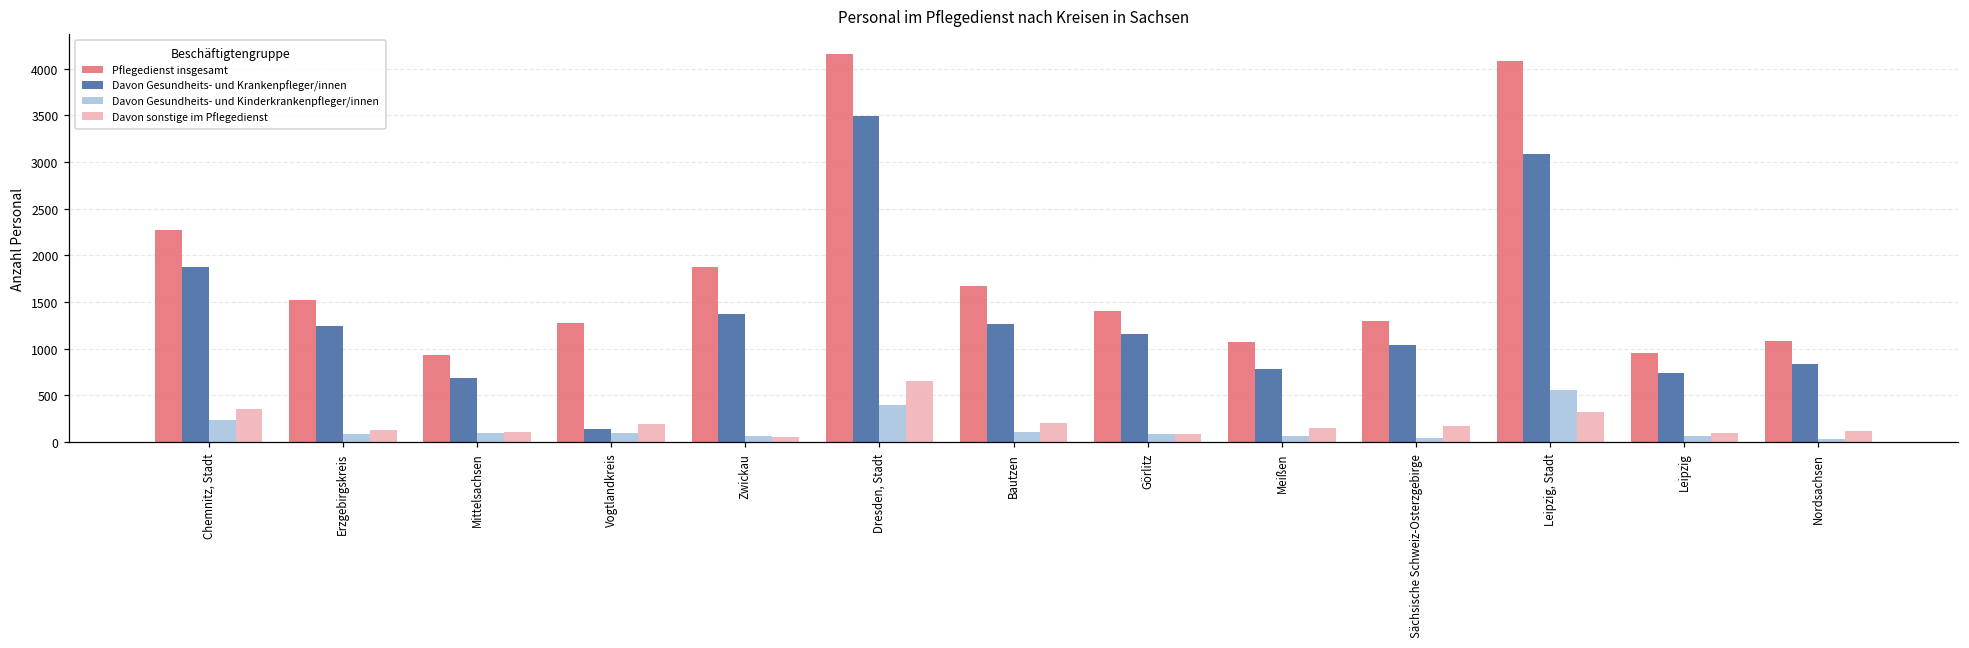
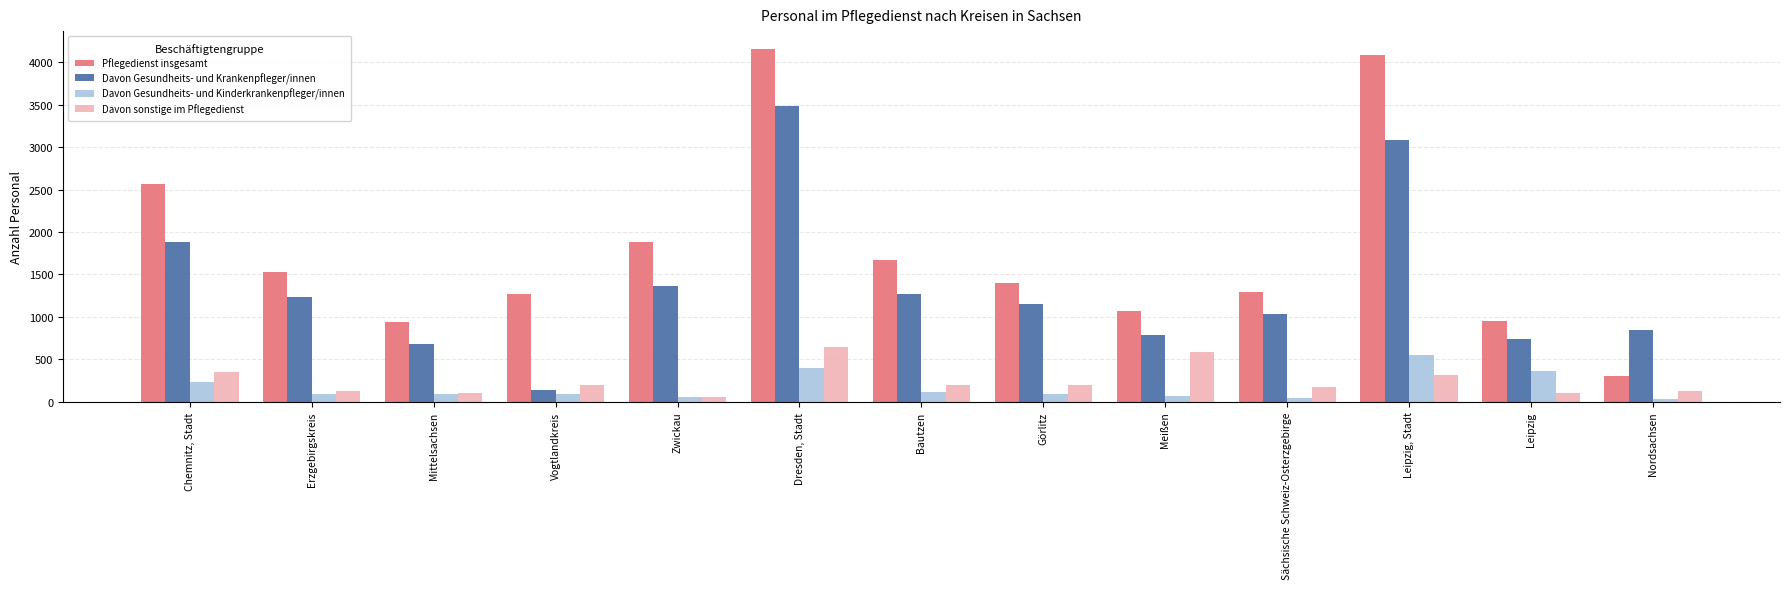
  {
    "Pflegedienst insgesamt": {
-     "Chemnitz, Stadt": 2300,
+     "Chemnitz, Stadt": 2600,
      "Erzgebirgskreis": 1500,
      "Mittelsachsen": 900,
      "Vogtlandkreis": 1300,
      "Zwickau": 1900,
      "Dresden, Stadt": 4200,
      "Bautzen": 1700,
      "Görlitz": 1400,
      "Meißen": 1100,
      "Sächsische Schweiz-Osterzgebirge": 1300,
      "Leipzig, Stadt": 4100,
      "Leipzig": 1000,
-     "Nordsachsen": 1100
+     "Nordsachsen": 300
    },
    "Davon Gesundheits- und Krankenpfleger/innen": {
      "Chemnitz, Stadt": 1900,
      "Erzgebirgskreis": 1200,
      "Mittelsachsen": 700,
      "Vogtlandkreis": 100,
      "Zwickau": 1400,
      "Dresden, Stadt": 3500,
      "Bautzen": 1300,
      "Görlitz": 1200,
      "Meißen": 800,
      "Sächsische Schweiz-Osterzgebirge": 1000,
      "Leipzig, Stadt": 3100,
      "Leipzig": 700,
      "Nordsachsen": 800
    },
    "Davon Gesundheits- und Kinderkrankenpfleger/innen": {
      "Chemnitz, Stadt": 200,
      "Erzgebirgskreis": 100,
      "Mittelsachsen": 100,
      "Vogtlandkreis": 100,
      "Zwickau": 100,
      "Dresden, Stadt": 400,
      "Bautzen": 100,
      "Görlitz": 100,
      "Meißen": 100,
      "Sächsische Schweiz-Osterzgebirge": 0,
      "Leipzig, Stadt": 600,
-     "Leipzig": 100,
+     "Leipzig": 400,
      "Nordsachsen": 0
    },
    "Davon sonstige im Pflegedienst": {
      "Chemnitz, Stadt": 400,
      "Erzgebirgskreis": 100,
      "Mittelsachsen": 100,
      "Vogtlandkreis": 200,
      "Zwickau": 100,
      "Dresden, Stadt": 700,
      "Bautzen": 200,
-     "Görlitz": 100,
-     "Meißen": 200,
+     "Görlitz": 200,
+     "Meißen": 600,
      "Sächsische Schweiz-Osterzgebirge": 200,
      "Leipzig, Stadt": 300,
      "Leipzig": 100,
      "Nordsachsen": 100
    }
  }
